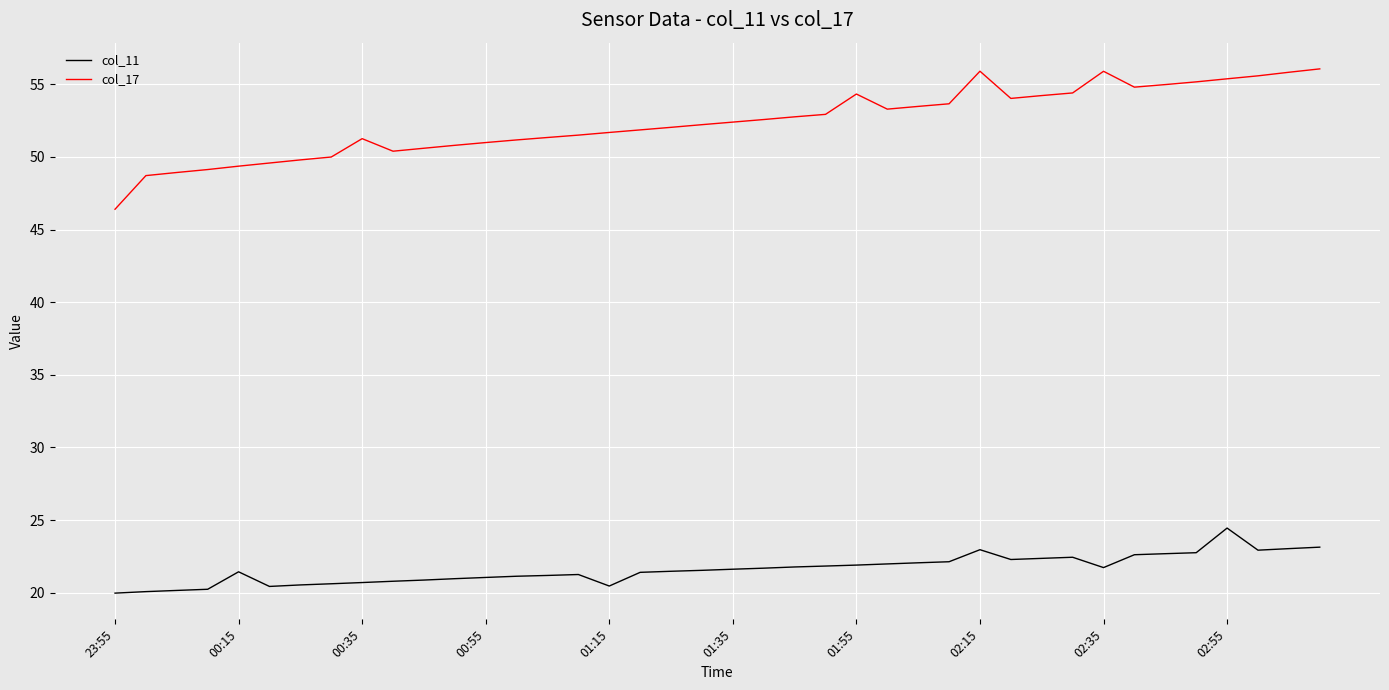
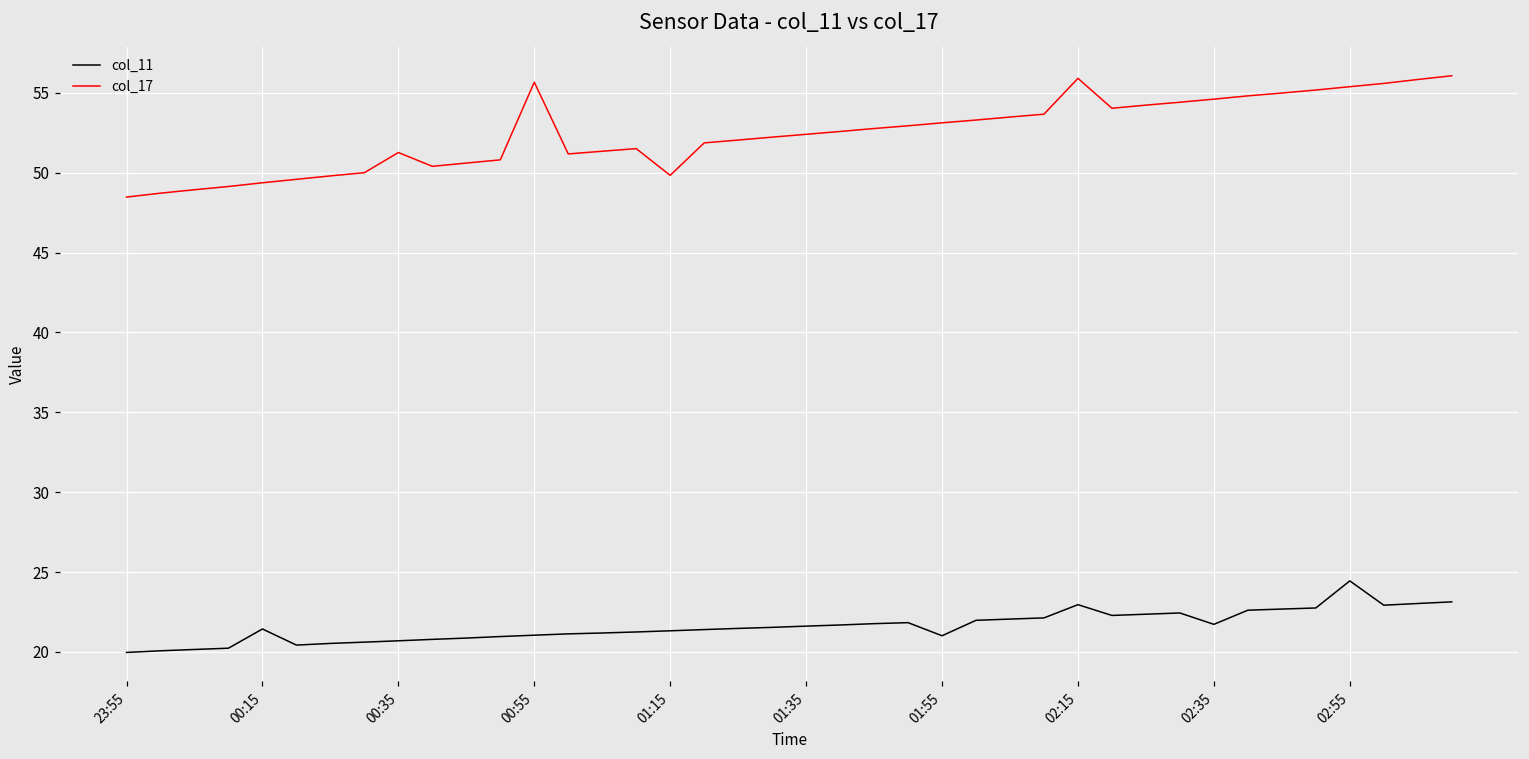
  {
    "col_11": {
      "23:55": 20.0,
      "00:15": 21.4,
      "00:35": 20.7,
      "00:55": 21.0,
-     "01:15": 20.5,
+     "01:15": 21.3,
      "01:35": 21.6,
-     "01:55": 21.9,
+     "01:55": 21.0,
      "02:15": 23.0,
      "02:35": 21.7,
      "02:55": 24.4
    },
    "col_17": {
-     "23:55": 46.4,
+     "23:55": 48.5,
      "00:15": 49.4,
      "00:35": 51.3,
-     "00:55": 51.0,
-     "01:15": 51.7,
+     "00:55": 55.7,
+     "01:15": 49.8,
      "01:35": 52.4,
-     "01:55": 54.3,
+     "01:55": 53.1,
      "02:15": 55.9,
-     "02:35": 55.9,
+     "02:35": 54.6,
      "02:55": 55.4
    }
  }
